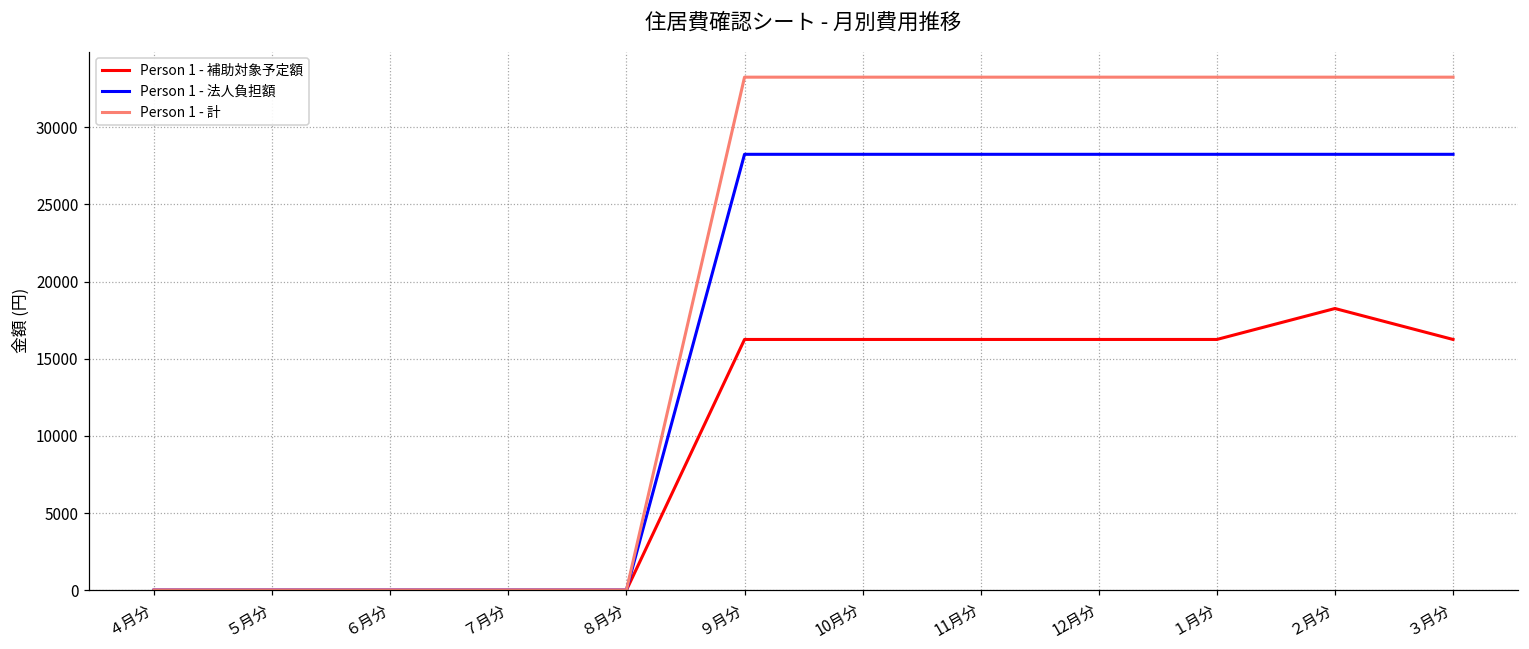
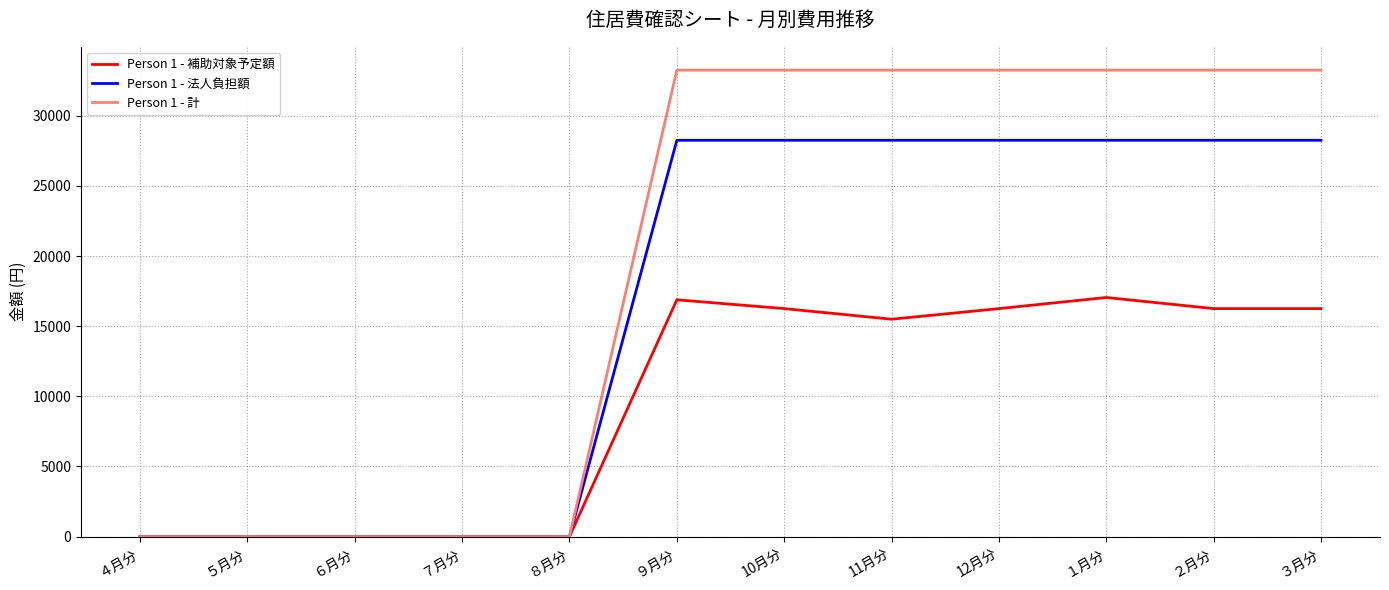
  {
    "Person 1 - 補助対象予定額": {
-     "９月分": 16300,
+     "９月分": 16900,
      "10月分": 16300,
-     "11月分": 16300,
+     "11月分": 15500,
      "12月分": 16300,
-     "１月分": 16300,
-     "２月分": 18300,
+     "１月分": 17000,
+     "２月分": 16300,
      "３月分": 16300
    },
    "Person 1 - 法人負担額": {
      "９月分": 28300,
      "10月分": 28300,
      "11月分": 28300,
      "12月分": 28300,
      "１月分": 28300,
      "２月分": 28300,
      "３月分": 28300
    },
    "Person 1 - 計": {
      "９月分": 33300,
      "10月分": 33300,
      "11月分": 33300,
      "12月分": 33300,
      "１月分": 33300,
      "２月分": 33300,
      "３月分": 33300
    }
  }
